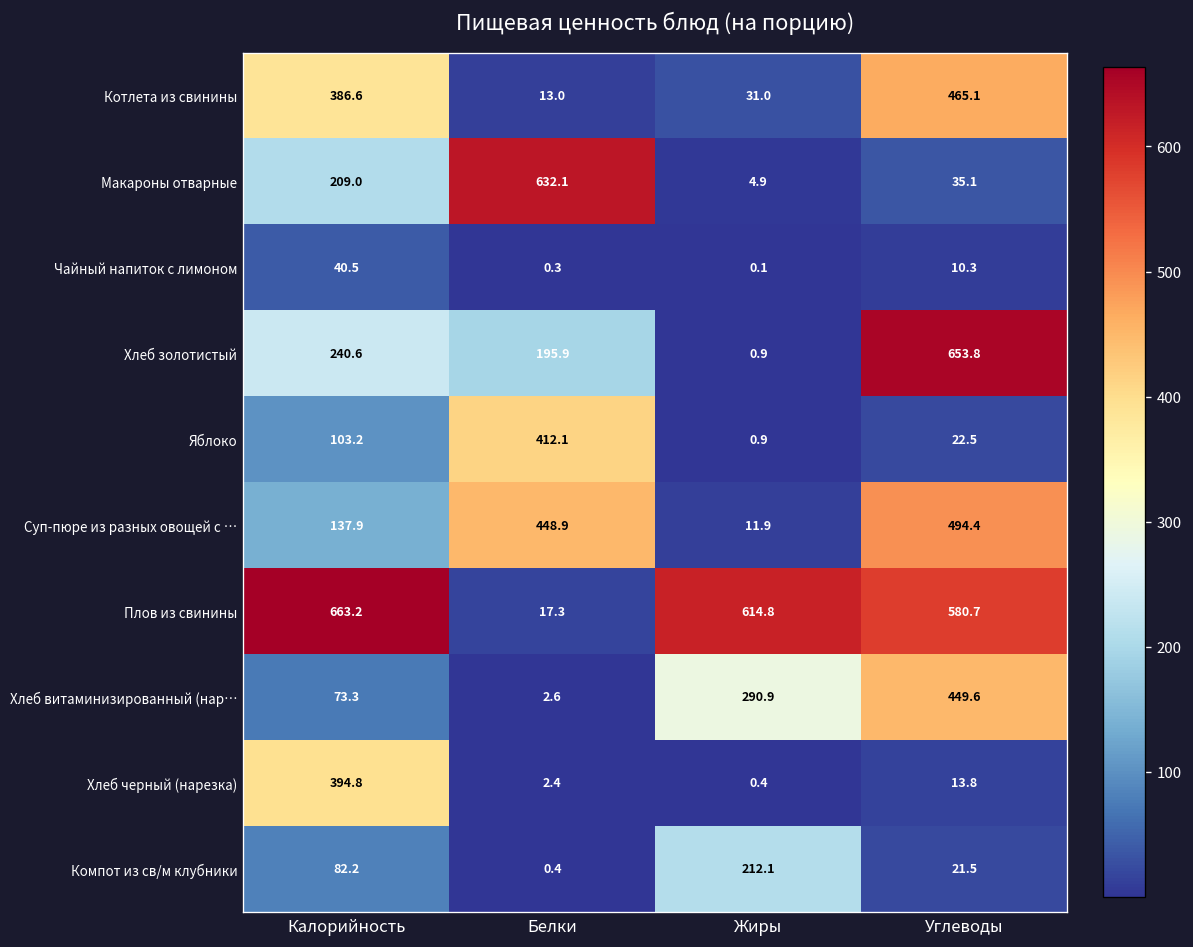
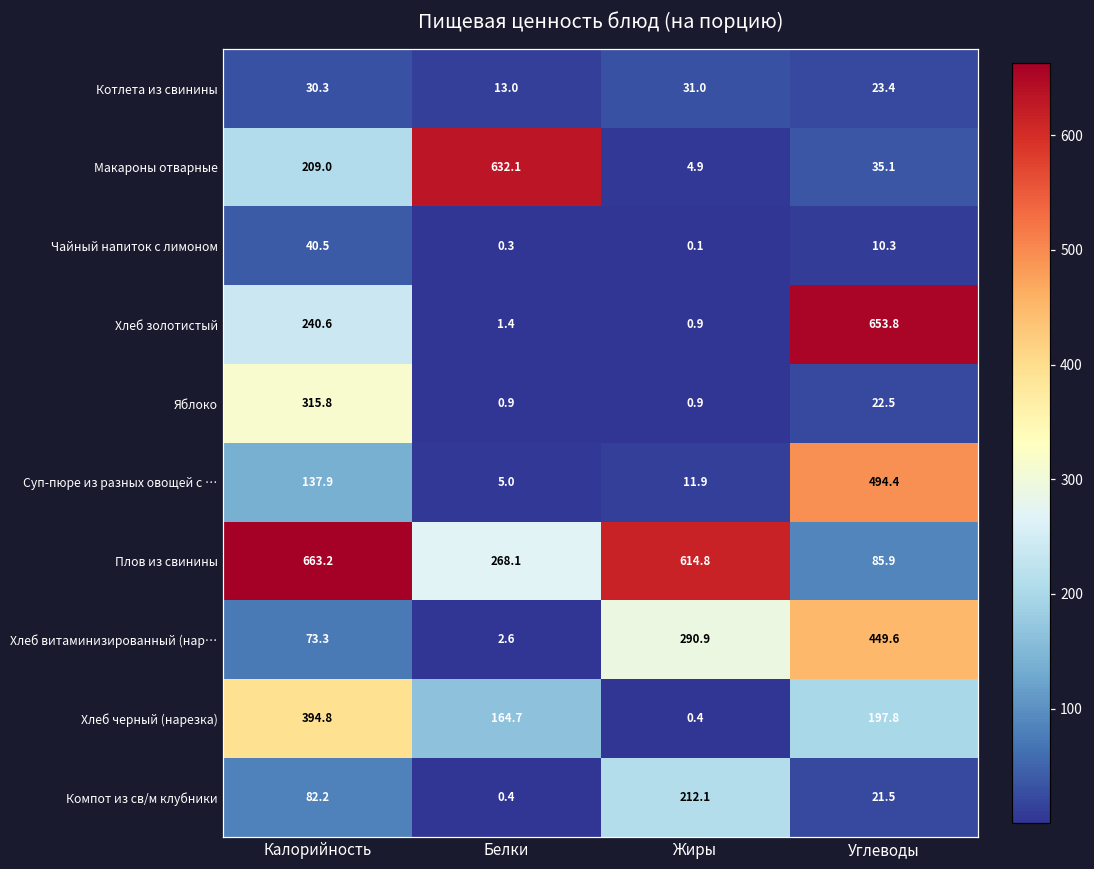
  {
    "Котлета из свинины": {
-     "Калорийность": 386.6,
+     "Калорийность": 30.3,
      "Белки": 13.0,
      "Жиры": 31.0,
-     "Углеводы": 465.1
+     "Углеводы": 23.4
    },
    "Макароны отварные": {
      "Калорийность": 209.0,
      "Белки": 632.1,
      "Жиры": 4.9,
      "Углеводы": 35.1
    },
    "Чайный напиток с лимоном": {
      "Калорийность": 40.5,
      "Белки": 0.3,
      "Жиры": 0.1,
      "Углеводы": 10.3
    },
    "Хлеб золотистый": {
      "Калорийность": 240.6,
-     "Белки": 195.9,
+     "Белки": 1.4,
      "Жиры": 0.9,
      "Углеводы": 653.8
    },
    "Яблоко": {
-     "Калорийность": 103.2,
-     "Белки": 412.1,
+     "Калорийность": 315.8,
+     "Белки": 0.9,
      "Жиры": 0.9,
      "Углеводы": 22.5
    },
    "Суп-пюре из разных овощей с …": {
      "Калорийность": 137.9,
-     "Белки": 448.9,
+     "Белки": 5.0,
      "Жиры": 11.9,
      "Углеводы": 494.4
    },
    "Плов из свинины": {
      "Калорийность": 663.2,
-     "Белки": 17.3,
+     "Белки": 268.1,
      "Жиры": 614.8,
-     "Углеводы": 580.7
+     "Углеводы": 85.9
    },
    "Хлеб витаминизированный (нар…": {
      "Калорийность": 73.3,
      "Белки": 2.6,
      "Жиры": 290.9,
      "Углеводы": 449.6
    },
    "Хлеб черный (нарезка)": {
      "Калорийность": 394.8,
-     "Белки": 2.4,
+     "Белки": 164.7,
      "Жиры": 0.4,
-     "Углеводы": 13.8
+     "Углеводы": 197.8
    },
    "Компот из св/м клубники": {
      "Калорийность": 82.2,
      "Белки": 0.4,
      "Жиры": 212.1,
      "Углеводы": 21.5
    }
  }
